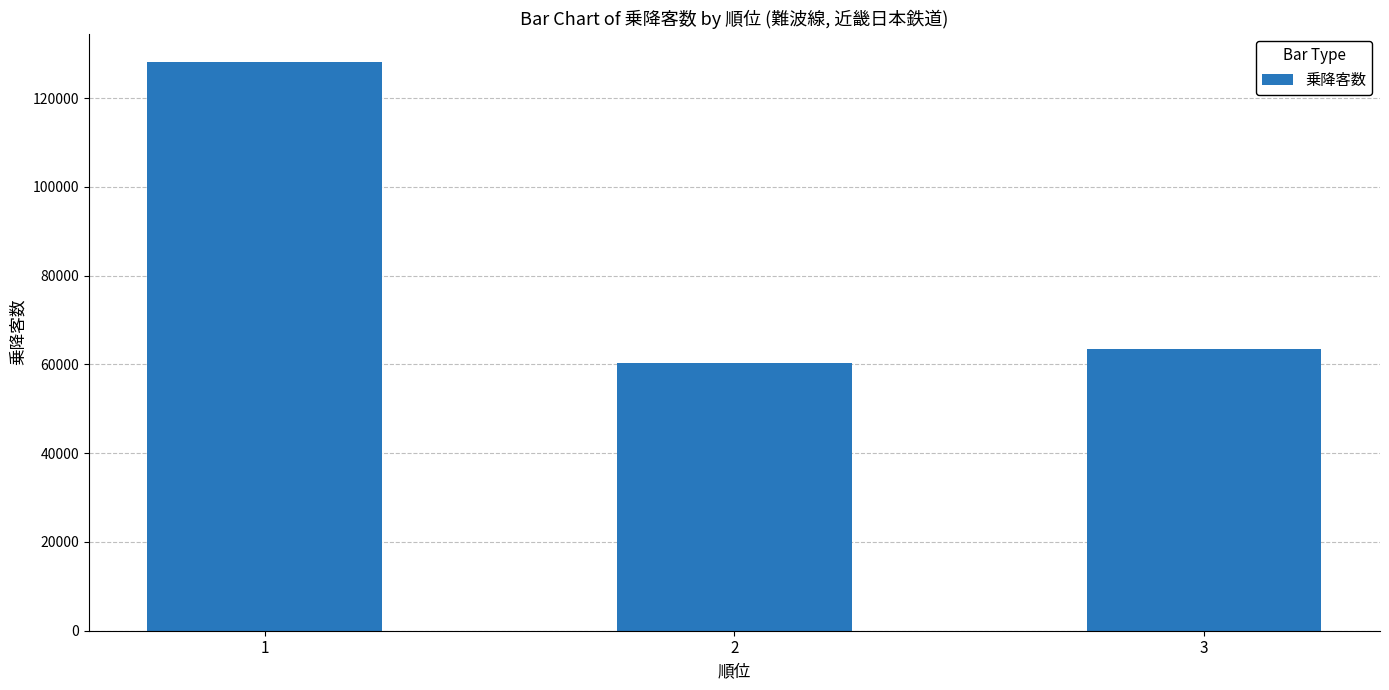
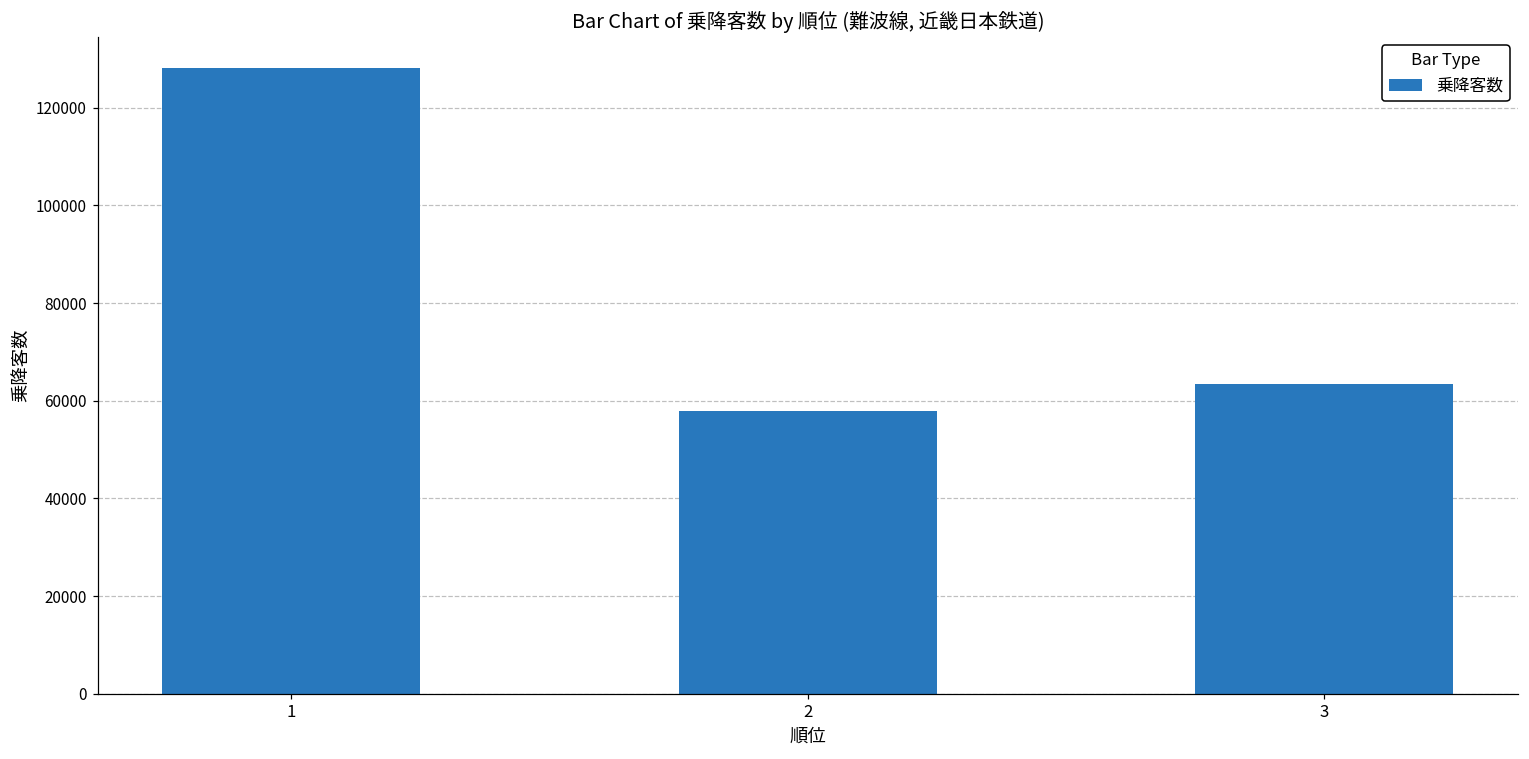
  {
    "1": 128000,
-   "2": 60000,
+   "2": 58000,
    "3": 63000
  }
